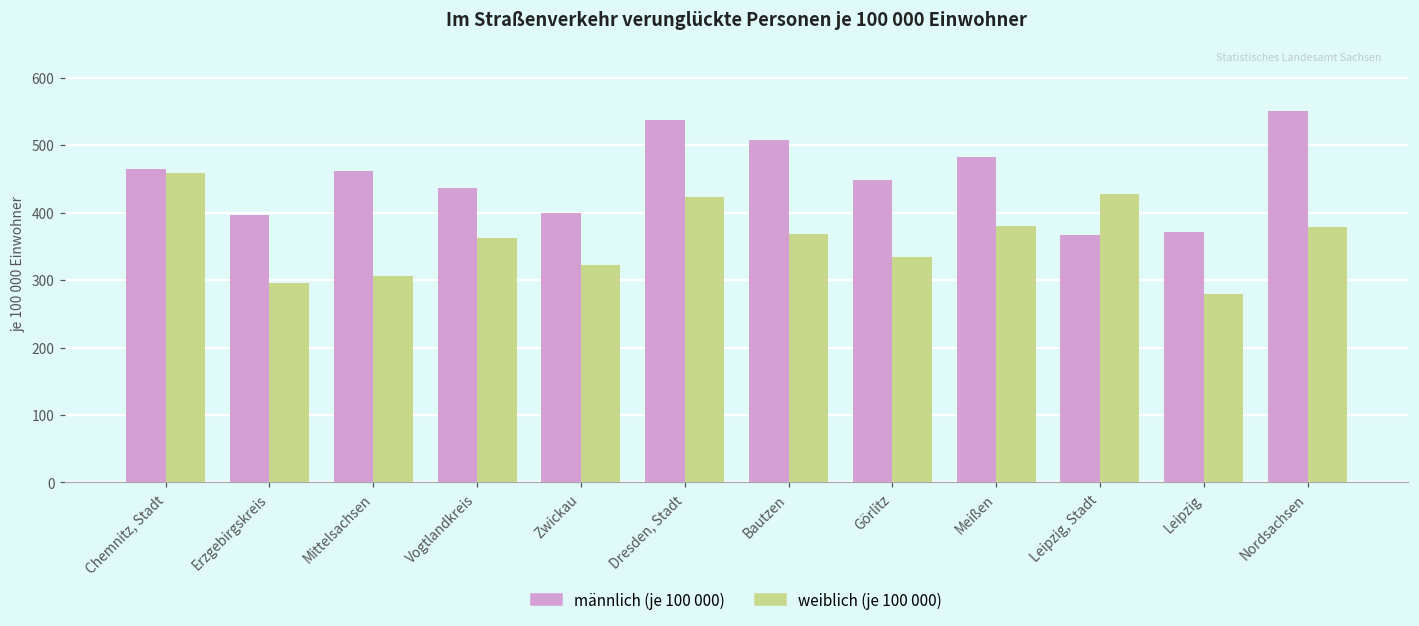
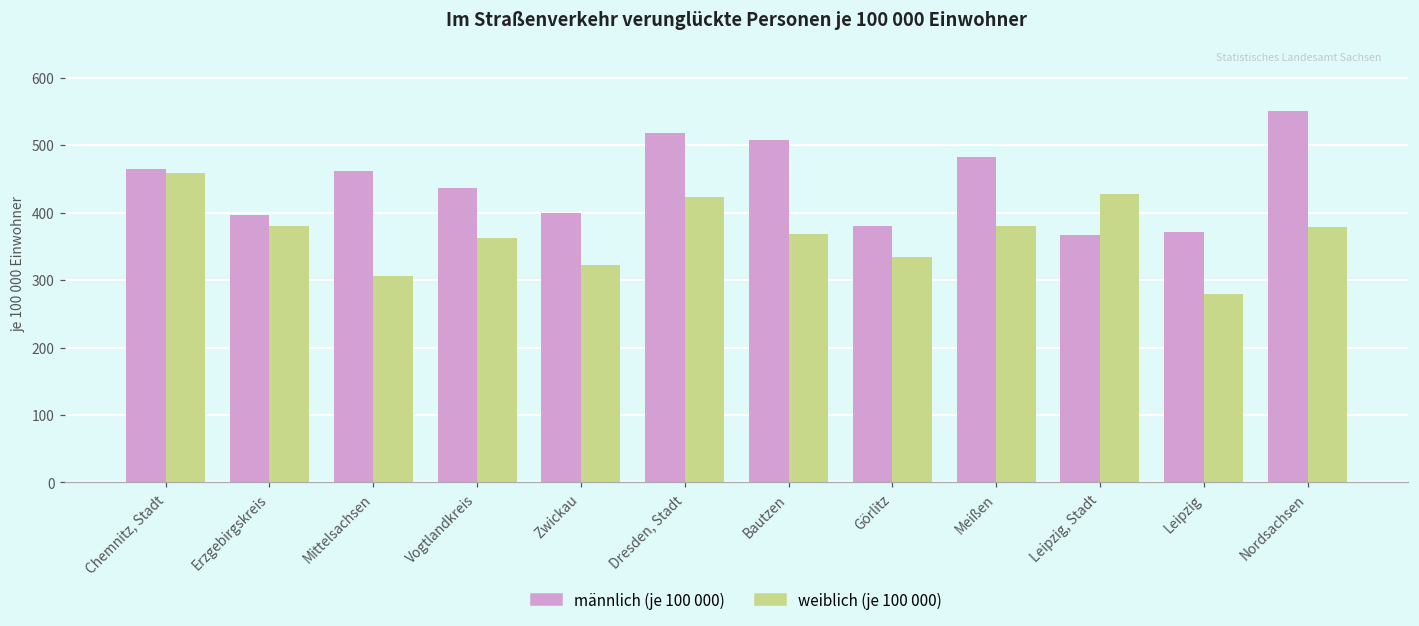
  {
    "männlich (je 100 000)": {
      "Chemnitz, Stadt": 460,
      "Erzgebirgskreis": 400,
      "Mittelsachsen": 460,
      "Vogtlandkreis": 440,
      "Zwickau": 400,
-     "Dresden, Stadt": 540,
+     "Dresden, Stadt": 520,
      "Bautzen": 510,
-     "Görlitz": 450,
+     "Görlitz": 380,
      "Meißen": 480,
      "Leipzig, Stadt": 370,
      "Leipzig": 370,
      "Nordsachsen": 550
    },
    "weiblich (je 100 000)": {
      "Chemnitz, Stadt": 460,
-     "Erzgebirgskreis": 300,
+     "Erzgebirgskreis": 380,
      "Mittelsachsen": 310,
      "Vogtlandkreis": 360,
      "Zwickau": 320,
      "Dresden, Stadt": 420,
      "Bautzen": 370,
      "Görlitz": 330,
      "Meißen": 380,
      "Leipzig, Stadt": 430,
      "Leipzig": 280,
      "Nordsachsen": 380
    }
  }
